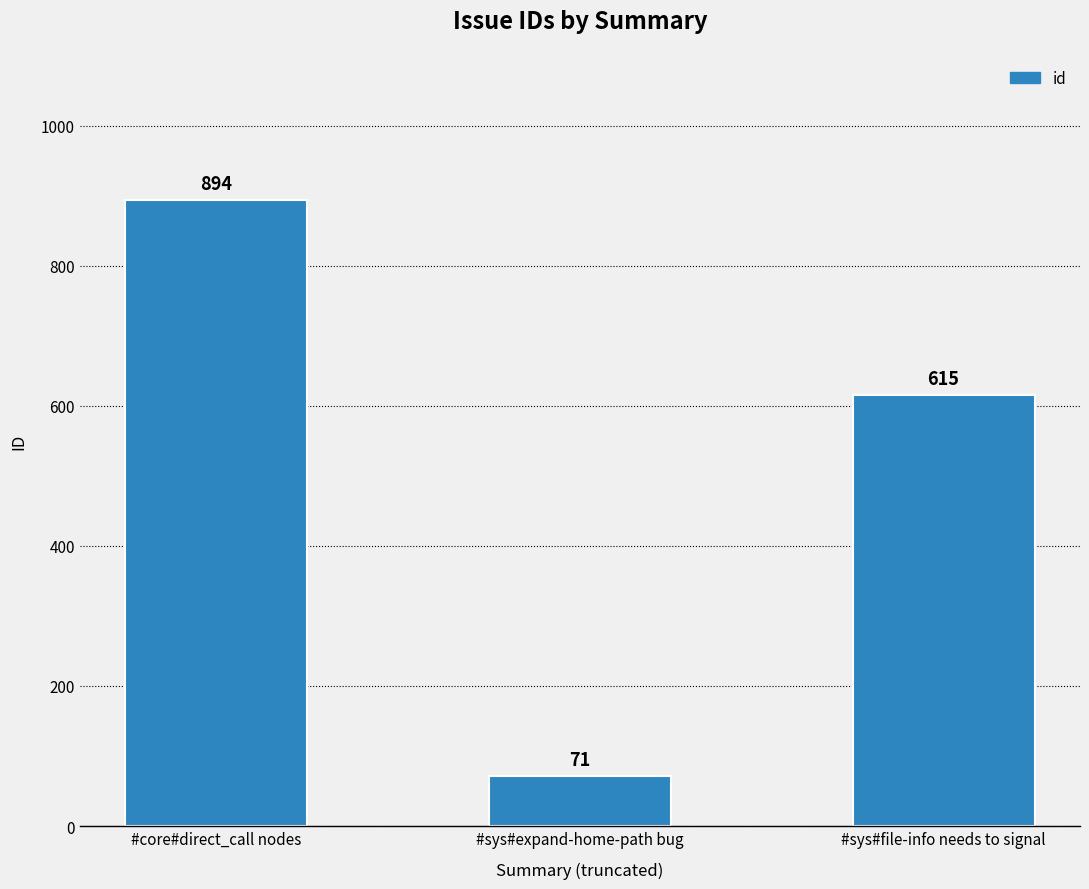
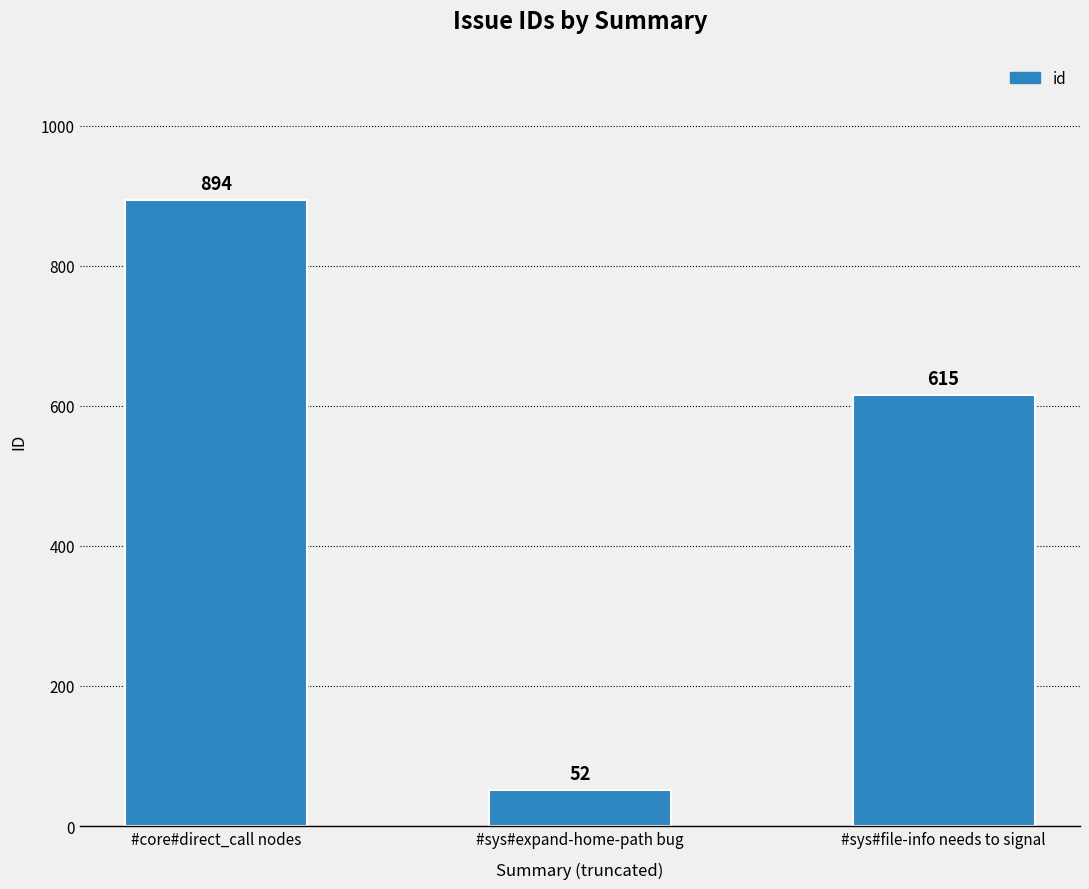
  {
    "#core#direct_call nodes": 894,
-   "#sys#expand-home-path bug": 71,
+   "#sys#expand-home-path bug": 52,
    "#sys#file-info needs to signal": 615
  }
